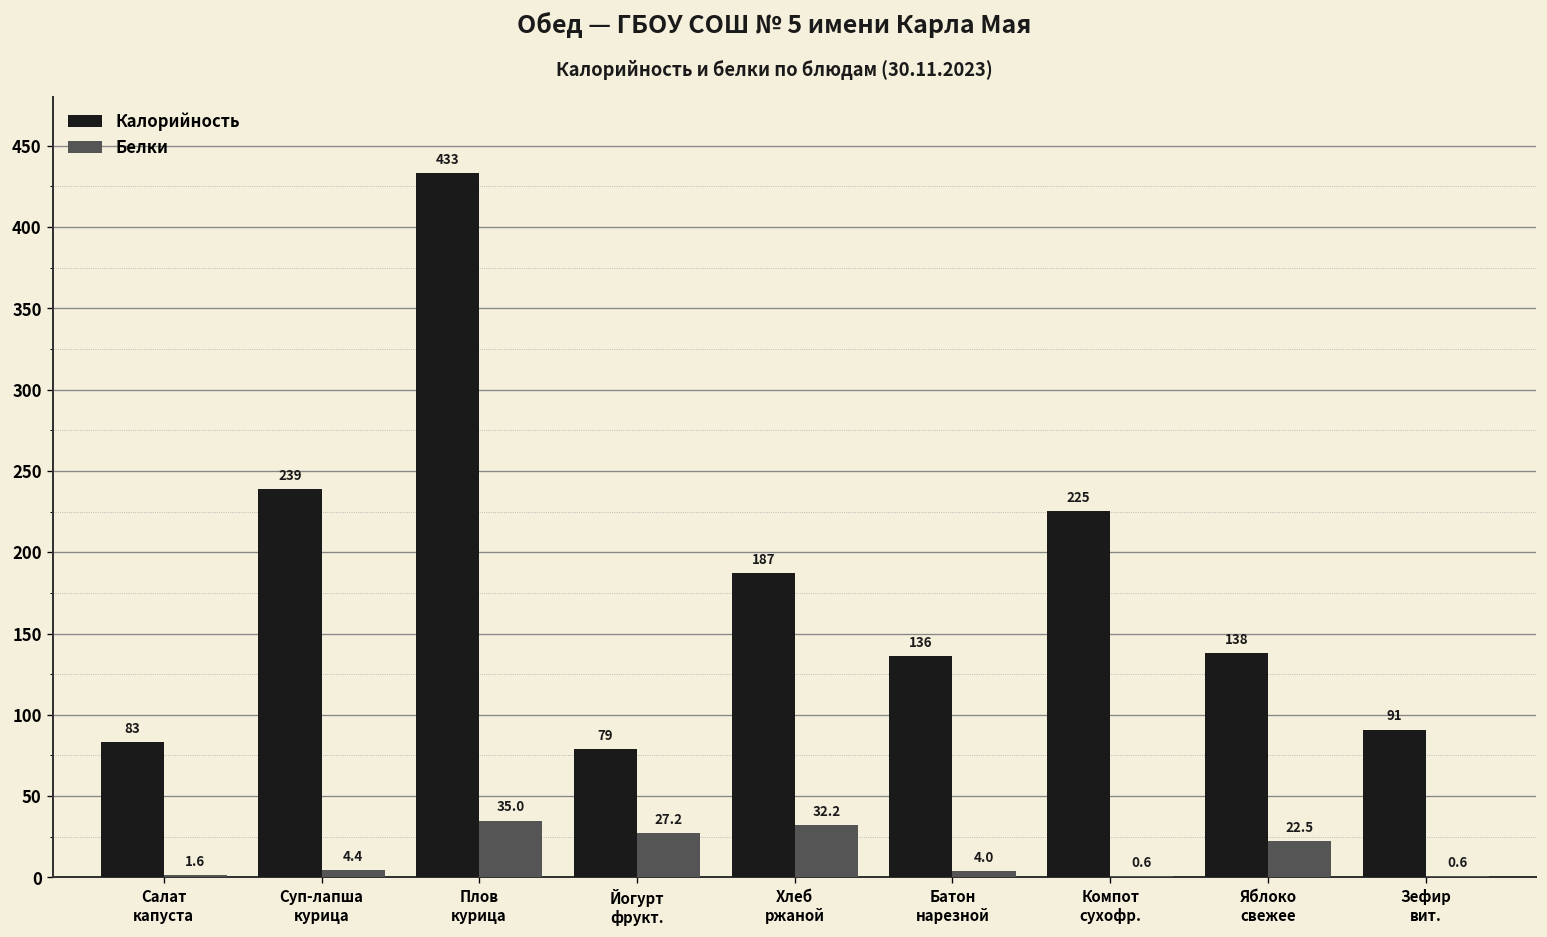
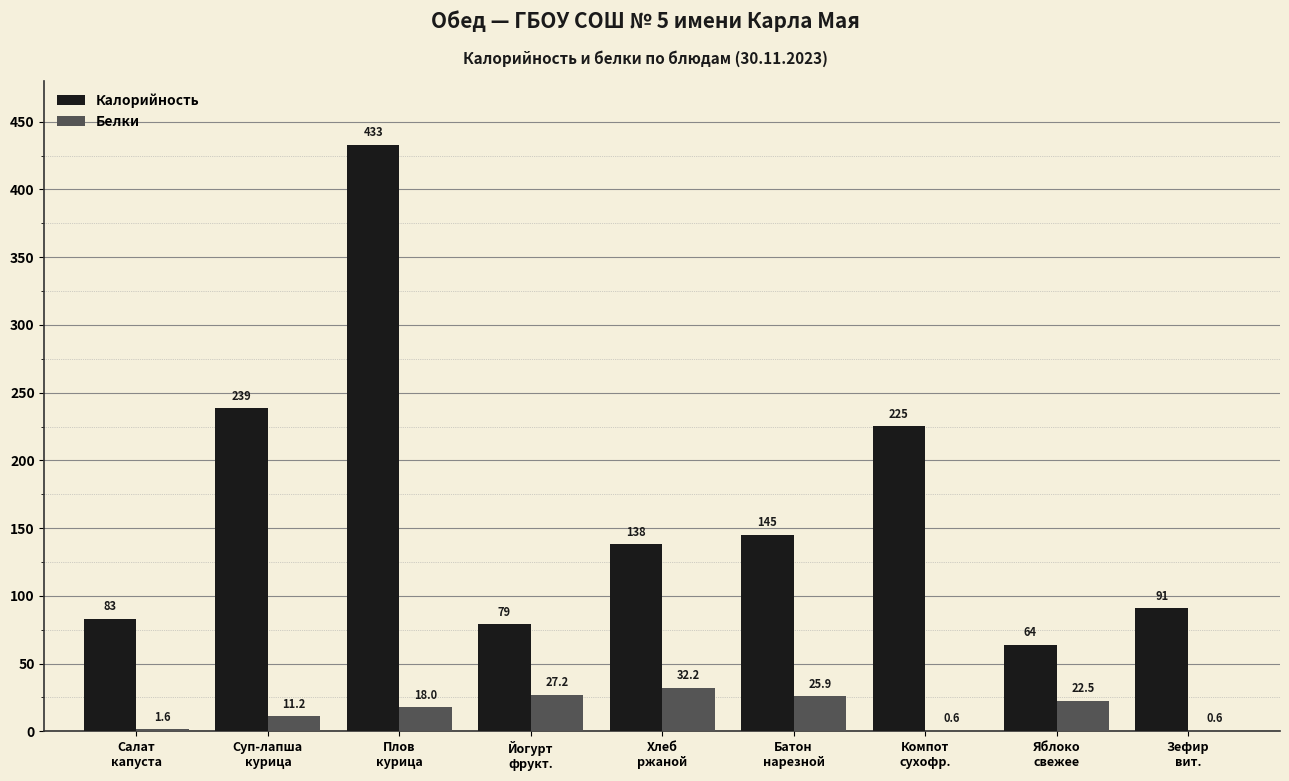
  {
    "Калорийность": {
      "Салат капуста": 83,
      "Суп-лапша курица": 239,
      "Плов курица": 433,
      "Йогурт фрукт.": 79,
-     "Хлеб ржаной": 187,
-     "Батон нарезной": 136,
+     "Хлеб ржаной": 138,
+     "Батон нарезной": 145,
      "Компот сухофр.": 225,
-     "Яблоко свежее": 138,
+     "Яблоко свежее": 64,
      "Зефир вит.": 91
    },
    "Белки": {
      "Салат капуста": 1.6,
-     "Суп-лапша курица": 4.4,
-     "Плов курица": 35.0,
+     "Суп-лапша курица": 11.2,
+     "Плов курица": 18.0,
      "Йогурт фрукт.": 27.2,
      "Хлеб ржаной": 32.2,
-     "Батон нарезной": 4.0,
+     "Батон нарезной": 25.9,
      "Компот сухофр.": 0.6,
      "Яблоко свежее": 22.5,
      "Зефир вит.": 0.6
    }
  }
